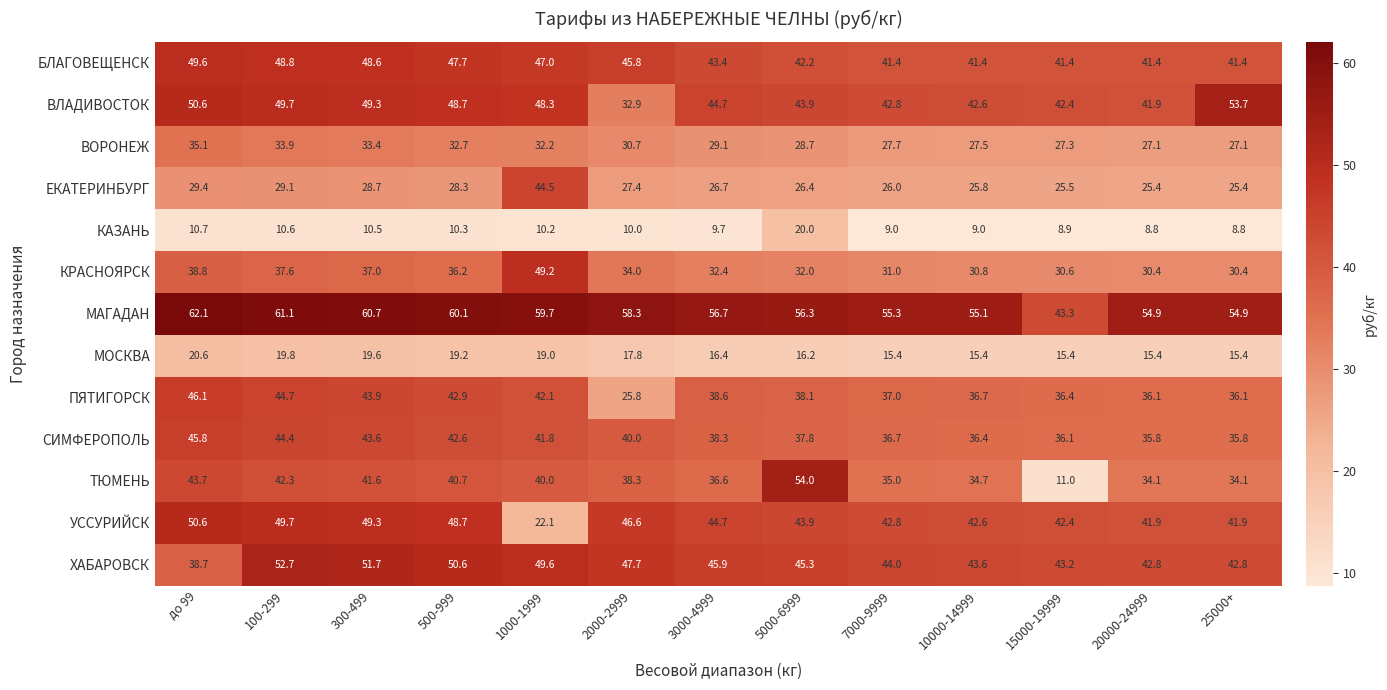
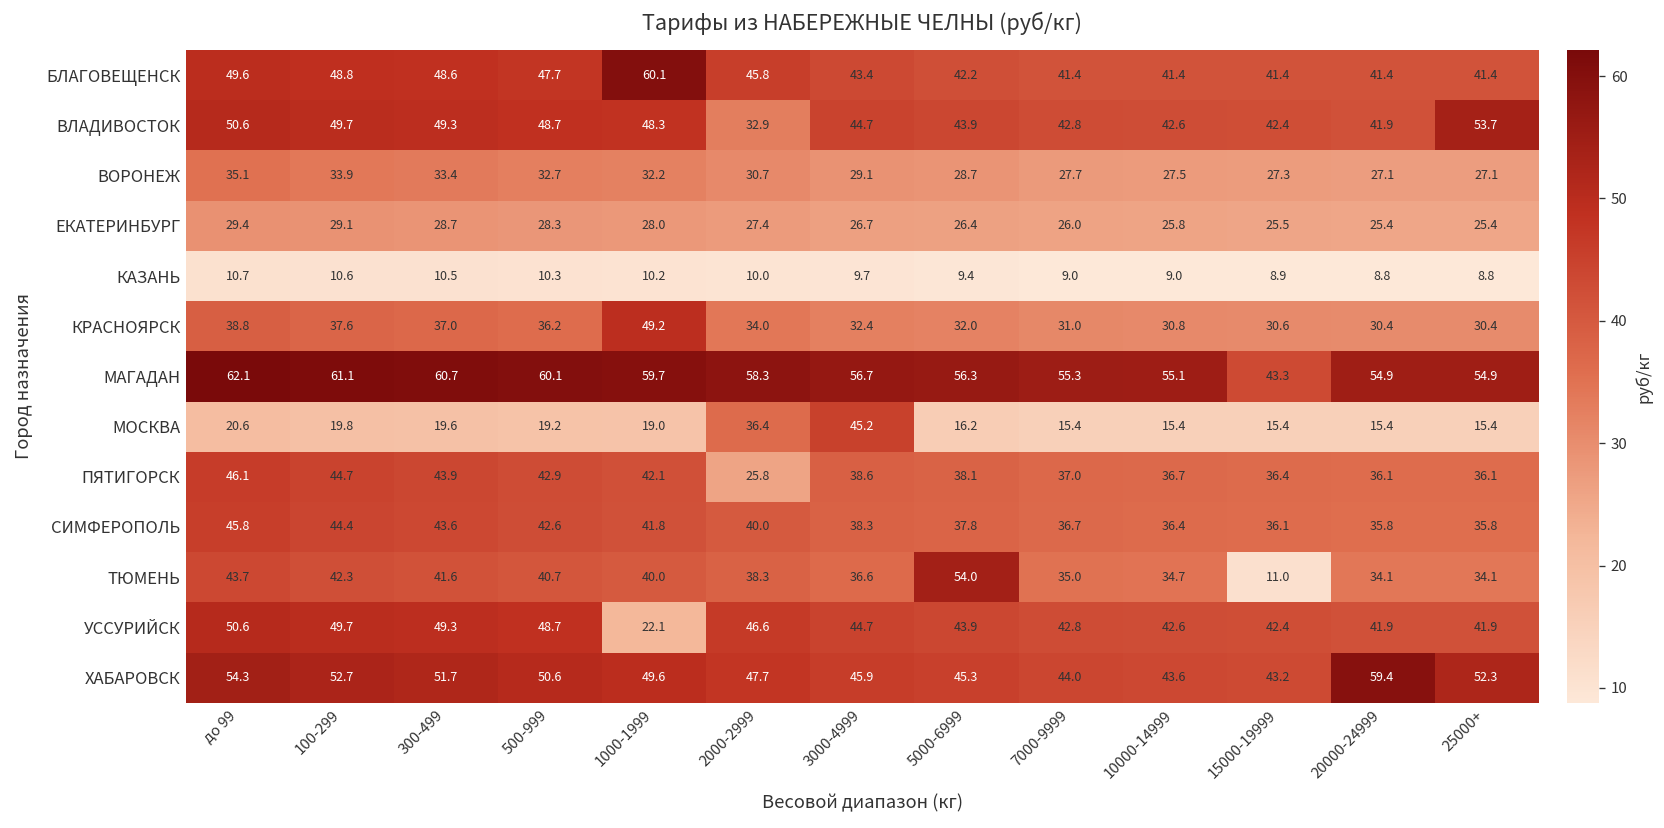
  {
    "БЛАГОВЕЩЕНСК": {
      "до 99": 49.6,
      "100-299": 48.8,
      "300-499": 48.6,
      "500-999": 47.7,
-     "1000-1999": 47.0,
+     "1000-1999": 60.1,
      "2000-2999": 45.8,
      "3000-4999": 43.4,
      "5000-6999": 42.2,
      "7000-9999": 41.4,
      "10000-14999": 41.4,
      "15000-19999": 41.4,
      "20000-24999": 41.4,
      "25000+": 41.4
    },
    "ВЛАДИВОСТОК": {
      "до 99": 50.6,
      "100-299": 49.7,
      "300-499": 49.3,
      "500-999": 48.7,
      "1000-1999": 48.3,
      "2000-2999": 32.9,
      "3000-4999": 44.7,
      "5000-6999": 43.9,
      "7000-9999": 42.8,
      "10000-14999": 42.6,
      "15000-19999": 42.4,
      "20000-24999": 41.9,
      "25000+": 53.7
    },
    "ВОРОНЕЖ": {
      "до 99": 35.1,
      "100-299": 33.9,
      "300-499": 33.4,
      "500-999": 32.7,
      "1000-1999": 32.2,
      "2000-2999": 30.7,
      "3000-4999": 29.1,
      "5000-6999": 28.7,
      "7000-9999": 27.7,
      "10000-14999": 27.5,
      "15000-19999": 27.3,
      "20000-24999": 27.1,
      "25000+": 27.1
    },
    "ЕКАТЕРИНБУРГ": {
      "до 99": 29.4,
      "100-299": 29.1,
      "300-499": 28.7,
      "500-999": 28.3,
-     "1000-1999": 44.5,
+     "1000-1999": 28.0,
      "2000-2999": 27.4,
      "3000-4999": 26.7,
      "5000-6999": 26.4,
      "7000-9999": 26.0,
      "10000-14999": 25.8,
      "15000-19999": 25.5,
      "20000-24999": 25.4,
      "25000+": 25.4
    },
    "КАЗАНЬ": {
      "до 99": 10.7,
      "100-299": 10.6,
      "300-499": 10.5,
      "500-999": 10.3,
      "1000-1999": 10.2,
      "2000-2999": 10.0,
      "3000-4999": 9.7,
-     "5000-6999": 20.0,
+     "5000-6999": 9.4,
      "7000-9999": 9.0,
      "10000-14999": 9.0,
      "15000-19999": 8.9,
      "20000-24999": 8.8,
      "25000+": 8.8
    },
    "КРАСНОЯРСК": {
      "до 99": 38.8,
      "100-299": 37.6,
      "300-499": 37.0,
      "500-999": 36.2,
      "1000-1999": 49.2,
      "2000-2999": 34.0,
      "3000-4999": 32.4,
      "5000-6999": 32.0,
      "7000-9999": 31.0,
      "10000-14999": 30.8,
      "15000-19999": 30.6,
      "20000-24999": 30.4,
      "25000+": 30.4
    },
    "МАГАДАН": {
      "до 99": 62.1,
      "100-299": 61.1,
      "300-499": 60.7,
      "500-999": 60.1,
      "1000-1999": 59.7,
      "2000-2999": 58.3,
      "3000-4999": 56.7,
      "5000-6999": 56.3,
      "7000-9999": 55.3,
      "10000-14999": 55.1,
      "15000-19999": 43.3,
      "20000-24999": 54.9,
      "25000+": 54.9
    },
    "МОСКВА": {
      "до 99": 20.6,
      "100-299": 19.8,
      "300-499": 19.6,
      "500-999": 19.2,
      "1000-1999": 19.0,
-     "2000-2999": 17.8,
-     "3000-4999": 16.4,
+     "2000-2999": 36.4,
+     "3000-4999": 45.2,
      "5000-6999": 16.2,
      "7000-9999": 15.4,
      "10000-14999": 15.4,
      "15000-19999": 15.4,
      "20000-24999": 15.4,
      "25000+": 15.4
    },
    "ПЯТИГОРСК": {
      "до 99": 46.1,
      "100-299": 44.7,
      "300-499": 43.9,
      "500-999": 42.9,
      "1000-1999": 42.1,
      "2000-2999": 25.8,
      "3000-4999": 38.6,
      "5000-6999": 38.1,
      "7000-9999": 37.0,
      "10000-14999": 36.7,
      "15000-19999": 36.4,
      "20000-24999": 36.1,
      "25000+": 36.1
    },
    "СИМФЕРОПОЛЬ": {
      "до 99": 45.8,
      "100-299": 44.4,
      "300-499": 43.6,
      "500-999": 42.6,
      "1000-1999": 41.8,
      "2000-2999": 40.0,
      "3000-4999": 38.3,
      "5000-6999": 37.8,
      "7000-9999": 36.7,
      "10000-14999": 36.4,
      "15000-19999": 36.1,
      "20000-24999": 35.8,
      "25000+": 35.8
    },
    "ТЮМЕНЬ": {
      "до 99": 43.7,
      "100-299": 42.3,
      "300-499": 41.6,
      "500-999": 40.7,
      "1000-1999": 40.0,
      "2000-2999": 38.3,
      "3000-4999": 36.6,
      "5000-6999": 54.0,
      "7000-9999": 35.0,
      "10000-14999": 34.7,
      "15000-19999": 11.0,
      "20000-24999": 34.1,
      "25000+": 34.1
    },
    "УССУРИЙСК": {
      "до 99": 50.6,
      "100-299": 49.7,
      "300-499": 49.3,
      "500-999": 48.7,
      "1000-1999": 22.1,
      "2000-2999": 46.6,
      "3000-4999": 44.7,
      "5000-6999": 43.9,
      "7000-9999": 42.8,
      "10000-14999": 42.6,
      "15000-19999": 42.4,
      "20000-24999": 41.9,
      "25000+": 41.9
    },
    "ХАБАРОВСК": {
-     "до 99": 38.7,
+     "до 99": 54.3,
      "100-299": 52.7,
      "300-499": 51.7,
      "500-999": 50.6,
      "1000-1999": 49.6,
      "2000-2999": 47.7,
      "3000-4999": 45.9,
      "5000-6999": 45.3,
      "7000-9999": 44.0,
      "10000-14999": 43.6,
      "15000-19999": 43.2,
-     "20000-24999": 42.8,
-     "25000+": 42.8
+     "20000-24999": 59.4,
+     "25000+": 52.3
    }
  }
